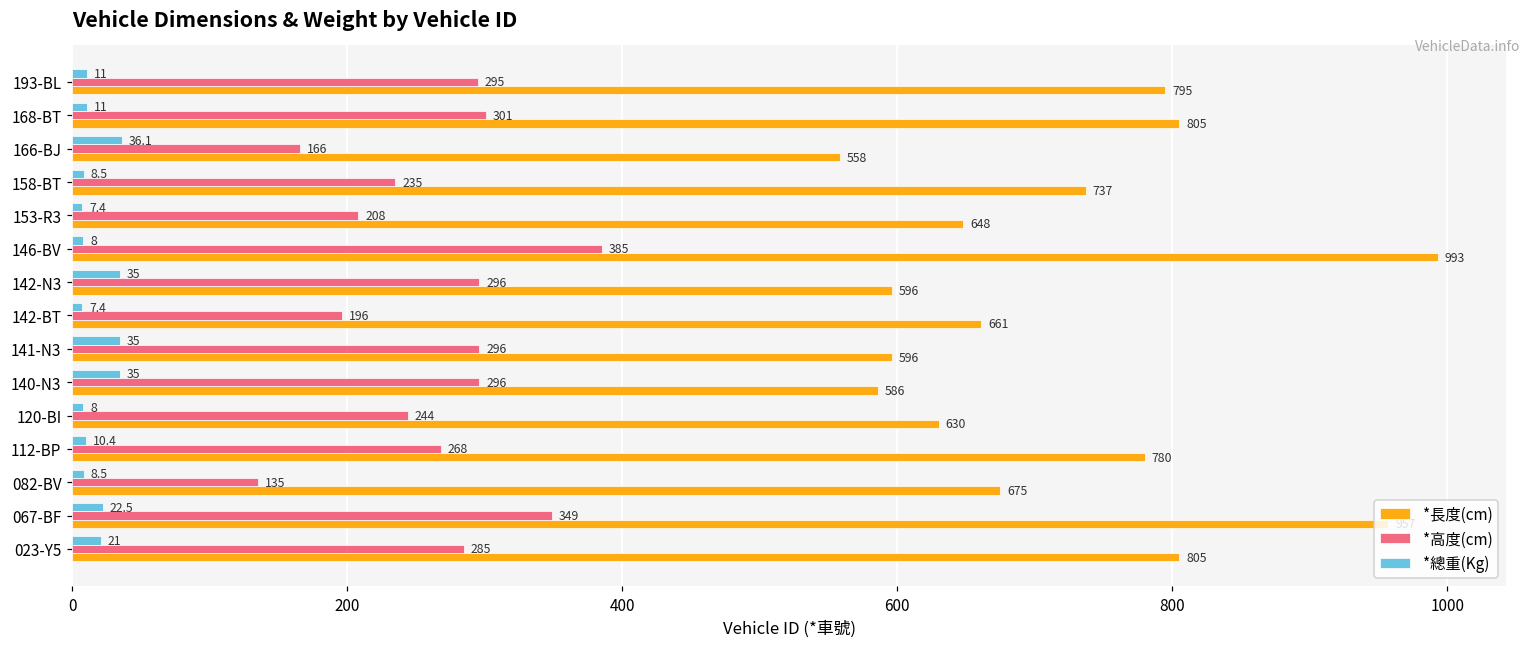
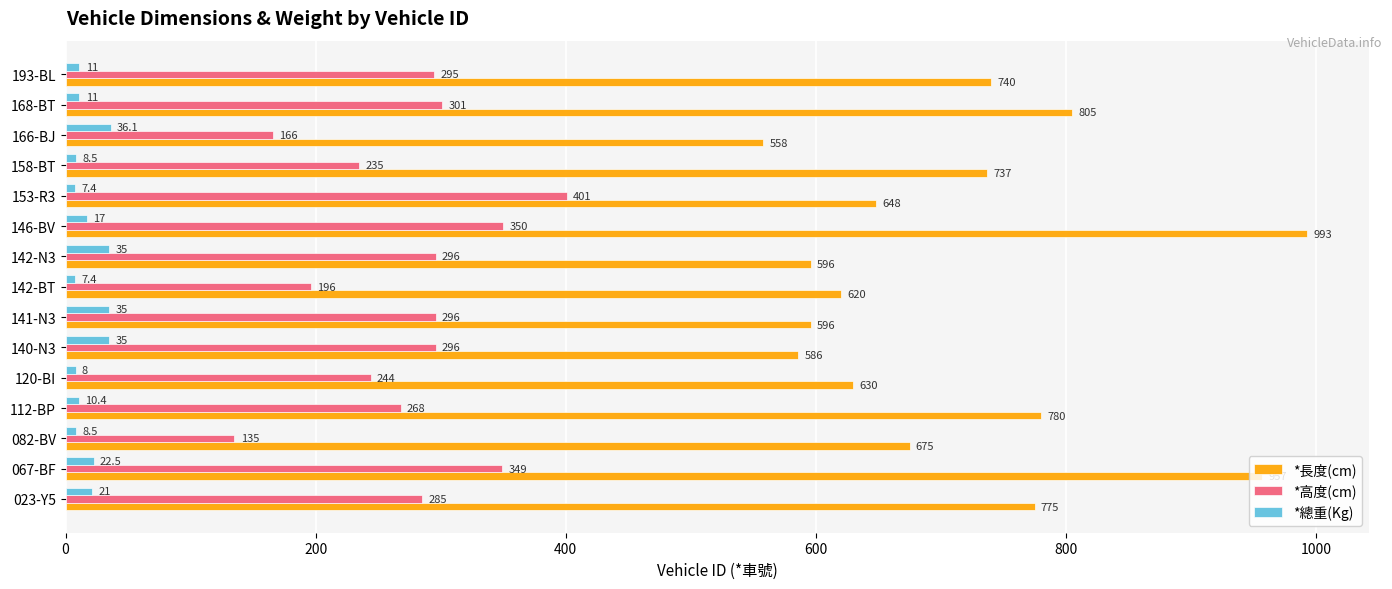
  {
    "*長度(cm)": {
-     "193-BL": 795,
+     "193-BL": 740,
      "168-BT": 805,
      "166-BJ": 558,
      "158-BT": 737,
      "153-R3": 648,
      "146-BV": 993,
      "142-N3": 596,
-     "142-BT": 661,
+     "142-BT": 620,
      "141-N3": 596,
      "140-N3": 586,
      "120-BI": 630,
      "112-BP": 780,
      "082-BV": 675,
-     "023-Y5": 805
+     "023-Y5": 775
    },
    "*高度(cm)": {
      "193-BL": 295,
      "168-BT": 301,
      "166-BJ": 166,
      "158-BT": 235,
-     "153-R3": 208,
-     "146-BV": 385,
+     "153-R3": 401,
+     "146-BV": 350,
      "142-N3": 296,
      "142-BT": 196,
      "141-N3": 296,
      "140-N3": 296,
      "120-BI": 244,
      "112-BP": 268,
      "082-BV": 135,
      "067-BF": 349,
      "023-Y5": 285
    },
    "*總重(Kg)": {
      "193-BL": 11,
      "168-BT": 11,
      "166-BJ": 36.1,
      "158-BT": 8.5,
      "153-R3": 7.4,
-     "146-BV": 8,
+     "146-BV": 17,
      "142-N3": 35,
      "142-BT": 7.4,
      "141-N3": 35,
      "140-N3": 35,
      "120-BI": 8,
      "112-BP": 10.4,
      "082-BV": 8.5,
      "067-BF": 22.5,
      "023-Y5": 21
    }
  }
